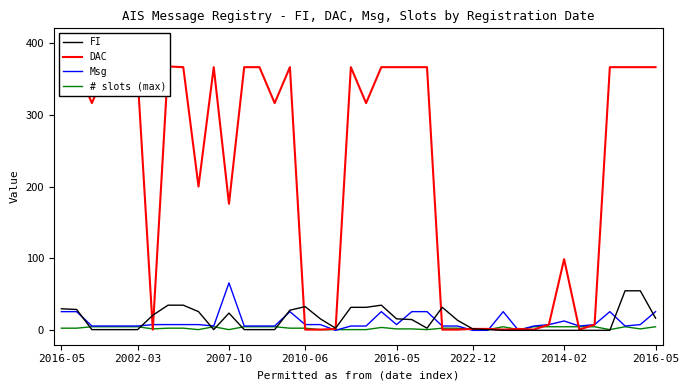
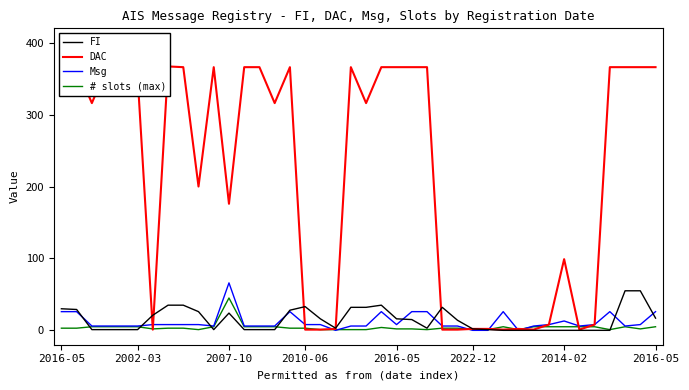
  {
    "FI": {
      "2002-03": 0,
      "2007-10": 20,
      "2010-06": 30,
      "2014-02": 0
    },
    "DAC": {
      "2007-10": 180,
      "2014-02": 100
    },
    "Msg": {
      "2007-10": 70,
      "2010-06": 10,
      "2014-02": 10
    },
    "# slots (max)": {
-     "2007-10": 0,
+     "2007-10": 50,
      "2014-02": 10
    }
  }
